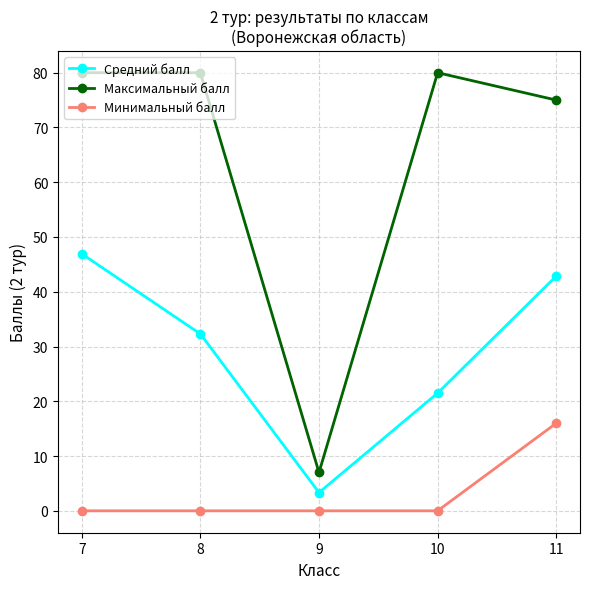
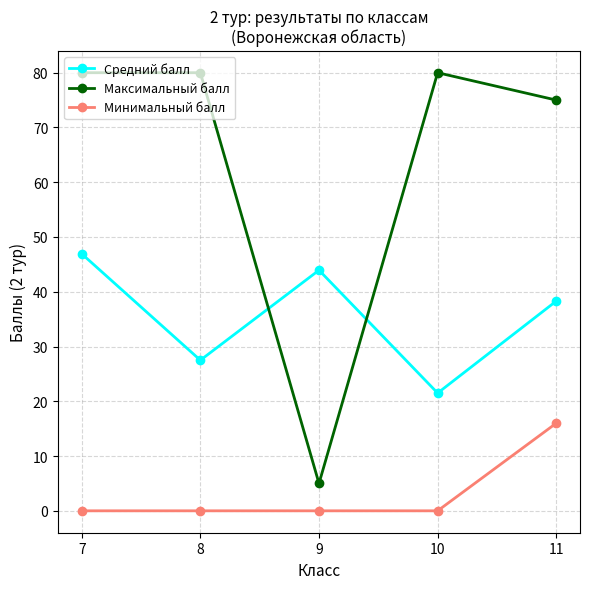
  {
    "Средний балл": {
      "7": 47,
-     "8": 32,
-     "9": 3,
+     "8": 28,
+     "9": 44,
      "10": 22,
-     "11": 43
+     "11": 38
    },
    "Максимальный балл": {
-     "9": 7,
+     "9": 5,
      "10": 80,
      "11": 75
    },
    "Минимальный балл": {
      "7": 0,
      "8": 0,
      "9": 0,
      "10": 0,
      "11": 16
    }
  }
